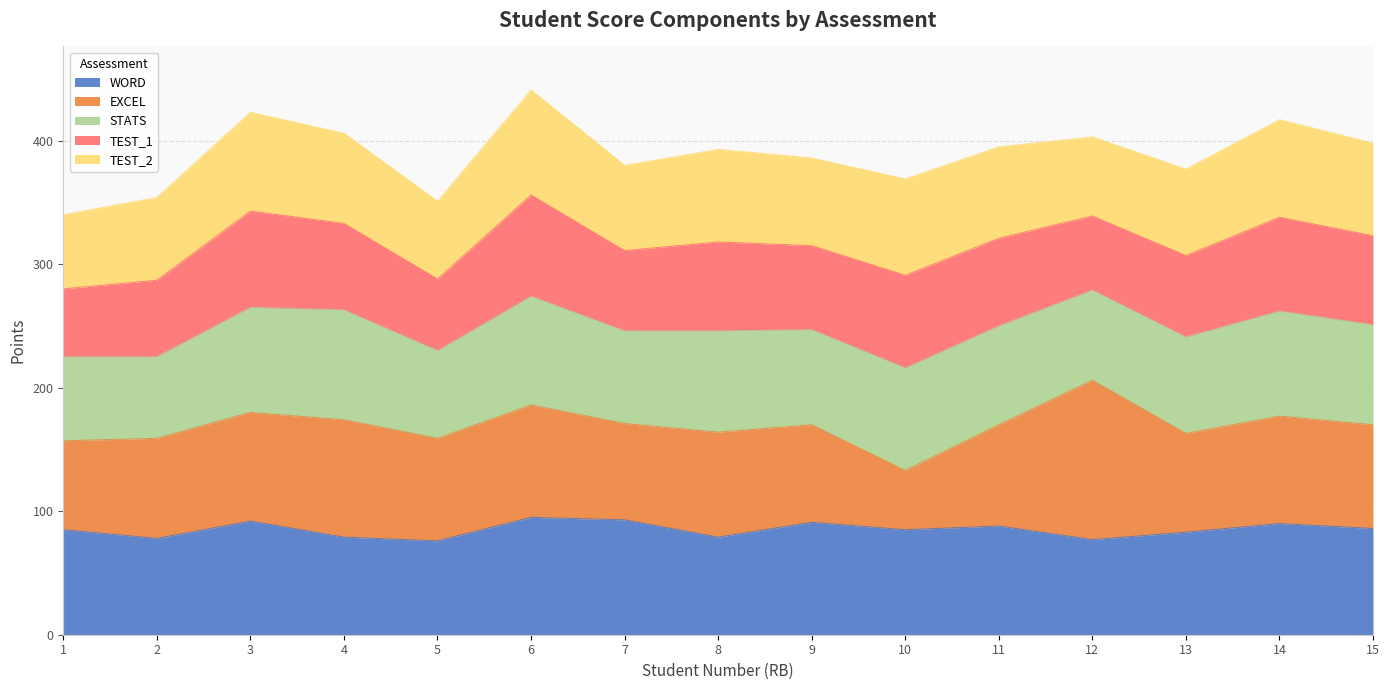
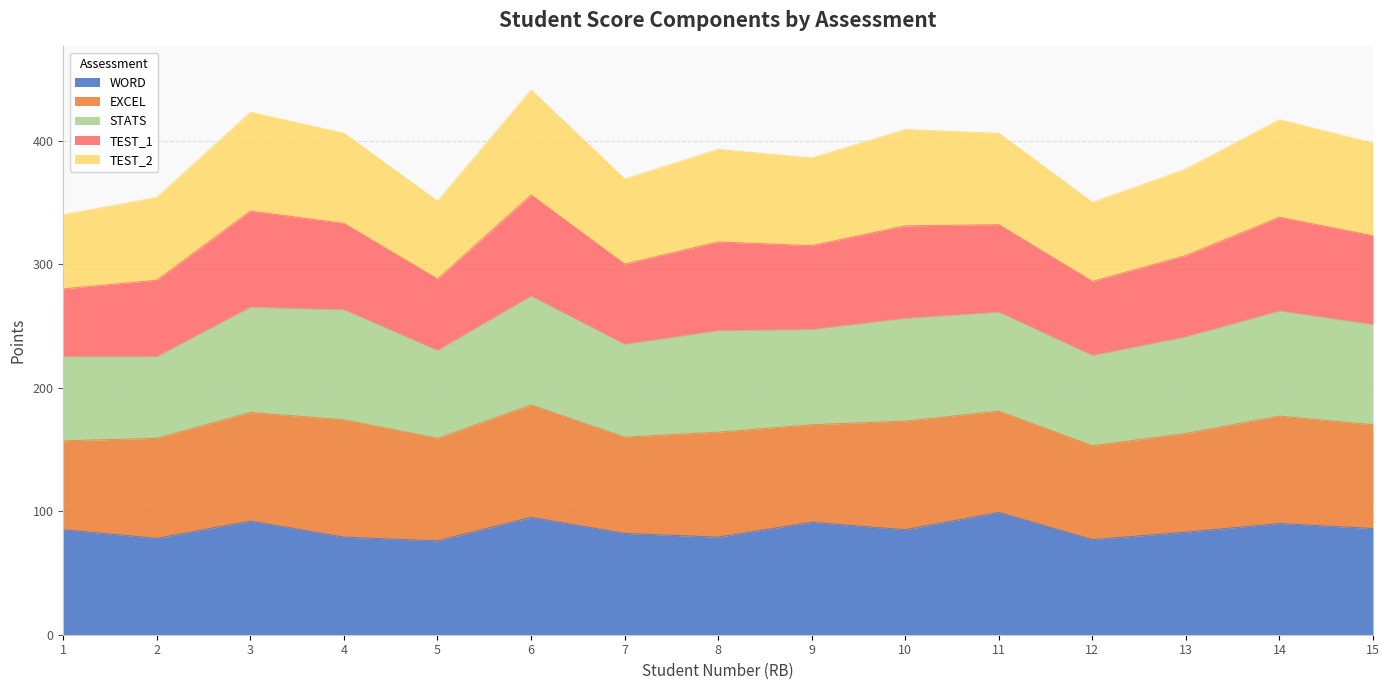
  {
    "WORD": {
      "1": 85,
      "2": 78,
      "3": 92,
      "4": 79,
      "5": 76,
      "6": 95,
-     "7": 93,
+     "7": 82,
      "8": 79,
      "9": 91,
      "10": 85,
-     "11": 88,
+     "11": 99,
      "12": 77,
      "13": 83,
      "14": 90,
      "15": 86
    },
    "EXCEL": {
      "1": 72,
      "2": 81,
      "3": 88,
      "4": 95,
      "5": 83,
      "6": 91,
      "7": 78,
      "8": 85,
      "9": 79,
-     "10": 48,
+     "10": 88,
      "11": 82,
-     "12": 129,
+     "12": 76,
      "13": 80,
      "14": 87,
      "15": 84
    },
    "STATS": {
      "1": 68,
      "2": 66,
      "3": 85,
      "4": 89,
      "5": 71,
      "6": 88,
      "7": 75,
      "8": 82,
      "9": 77,
      "10": 83,
      "11": 80,
      "12": 73,
      "13": 78,
      "14": 85,
      "15": 81
    },
    "TEST_1": {
      "1": 55,
      "2": 62,
      "3": 78,
      "4": 70,
      "5": 58,
      "6": 82,
      "7": 65,
      "8": 72,
      "9": 68,
      "10": 75,
      "11": 71,
      "12": 60,
      "13": 66,
      "14": 76,
      "15": 72
    },
    "TEST_2": {
      "1": 60,
      "2": 67,
      "3": 80,
      "4": 73,
      "5": 63,
      "6": 85,
      "7": 69,
      "8": 75,
      "9": 71,
      "10": 78,
      "11": 74,
      "12": 64,
      "13": 70,
      "14": 79,
      "15": 75
    }
  }
